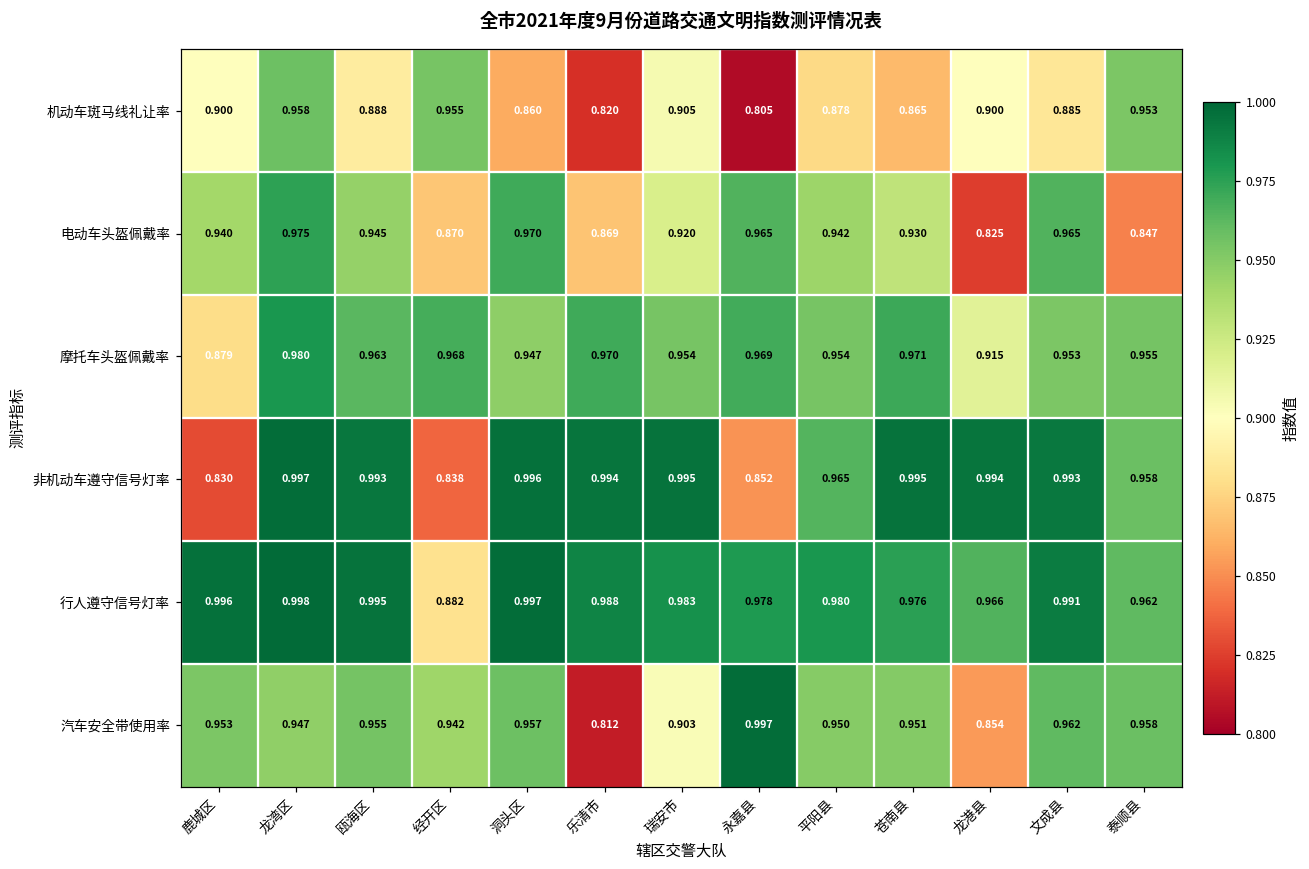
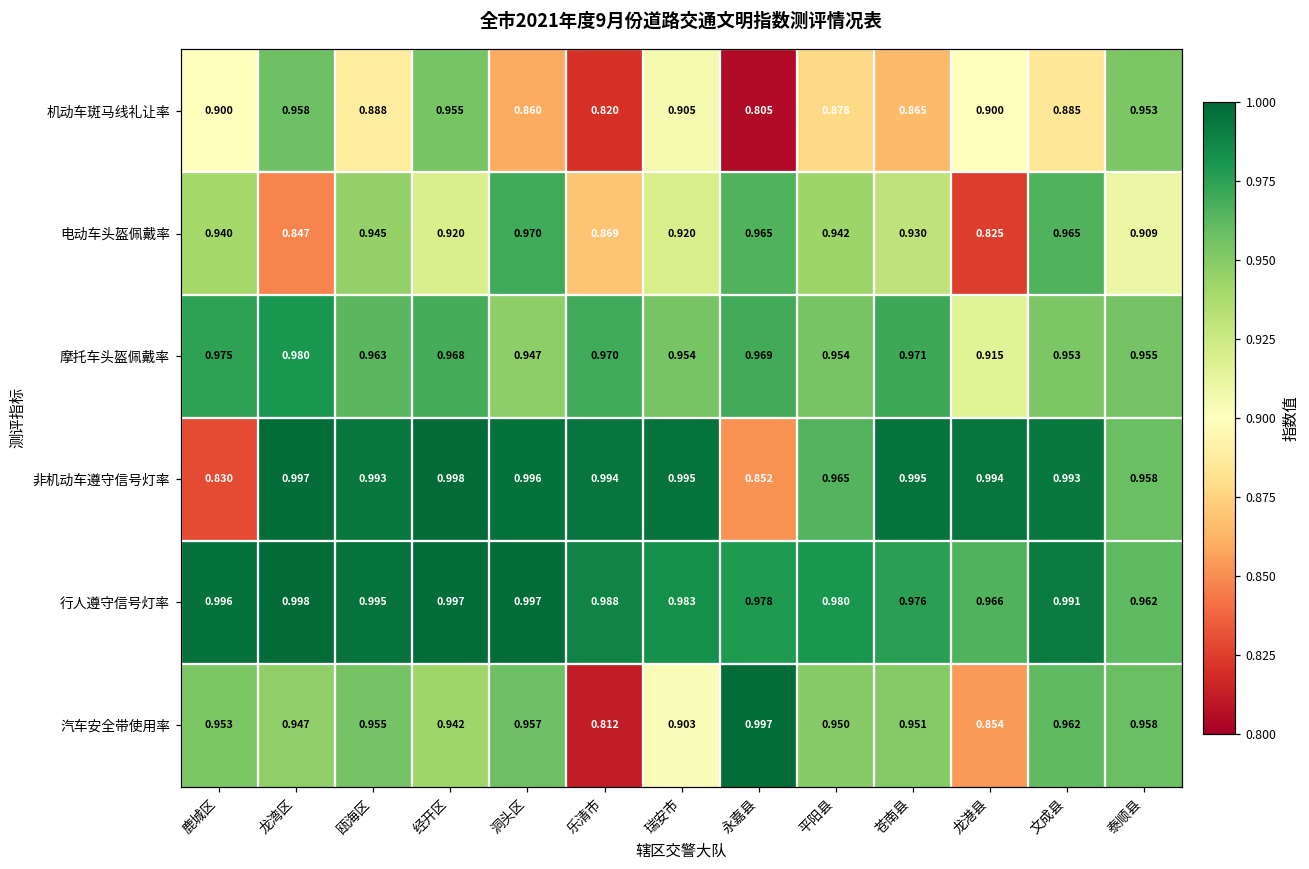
  {
    "机动车斑马线礼让率": {
      "鹿城区": 0.900,
      "龙湾区": 0.958,
      "瓯海区": 0.888,
      "经开区": 0.955,
      "洞头区": 0.860,
      "乐清市": 0.820,
      "瑞安市": 0.905,
      "永嘉县": 0.805,
      "平阳县": 0.878,
      "苍南县": 0.865,
      "龙港县": 0.900,
      "文成县": 0.885,
      "泰顺县": 0.953
    },
    "电动车头盔佩戴率": {
      "鹿城区": 0.940,
-     "龙湾区": 0.975,
+     "龙湾区": 0.847,
      "瓯海区": 0.945,
-     "经开区": 0.870,
+     "经开区": 0.920,
      "洞头区": 0.970,
      "乐清市": 0.869,
      "瑞安市": 0.920,
      "永嘉县": 0.965,
      "平阳县": 0.942,
      "苍南县": 0.930,
      "龙港县": 0.825,
      "文成县": 0.965,
-     "泰顺县": 0.847
+     "泰顺县": 0.909
    },
    "摩托车头盔佩戴率": {
-     "鹿城区": 0.879,
+     "鹿城区": 0.975,
      "龙湾区": 0.980,
      "瓯海区": 0.963,
      "经开区": 0.968,
      "洞头区": 0.947,
      "乐清市": 0.970,
      "瑞安市": 0.954,
      "永嘉县": 0.969,
      "平阳县": 0.954,
      "苍南县": 0.971,
      "龙港县": 0.915,
      "文成县": 0.953,
      "泰顺县": 0.955
    },
    "非机动车遵守信号灯率": {
      "鹿城区": 0.830,
      "龙湾区": 0.997,
      "瓯海区": 0.993,
-     "经开区": 0.838,
+     "经开区": 0.998,
      "洞头区": 0.996,
      "乐清市": 0.994,
      "瑞安市": 0.995,
      "永嘉县": 0.852,
      "平阳县": 0.965,
      "苍南县": 0.995,
      "龙港县": 0.994,
      "文成县": 0.993,
      "泰顺县": 0.958
    },
    "行人遵守信号灯率": {
      "鹿城区": 0.996,
      "龙湾区": 0.998,
      "瓯海区": 0.995,
-     "经开区": 0.882,
+     "经开区": 0.997,
      "洞头区": 0.997,
      "乐清市": 0.988,
      "瑞安市": 0.983,
      "永嘉县": 0.978,
      "平阳县": 0.980,
      "苍南县": 0.976,
      "龙港县": 0.966,
      "文成县": 0.991,
      "泰顺县": 0.962
    },
    "汽车安全带使用率": {
      "鹿城区": 0.953,
      "龙湾区": 0.947,
      "瓯海区": 0.955,
      "经开区": 0.942,
      "洞头区": 0.957,
      "乐清市": 0.812,
      "瑞安市": 0.903,
      "永嘉县": 0.997,
      "平阳县": 0.950,
      "苍南县": 0.951,
      "龙港县": 0.854,
      "文成县": 0.962,
      "泰顺县": 0.958
    }
  }
